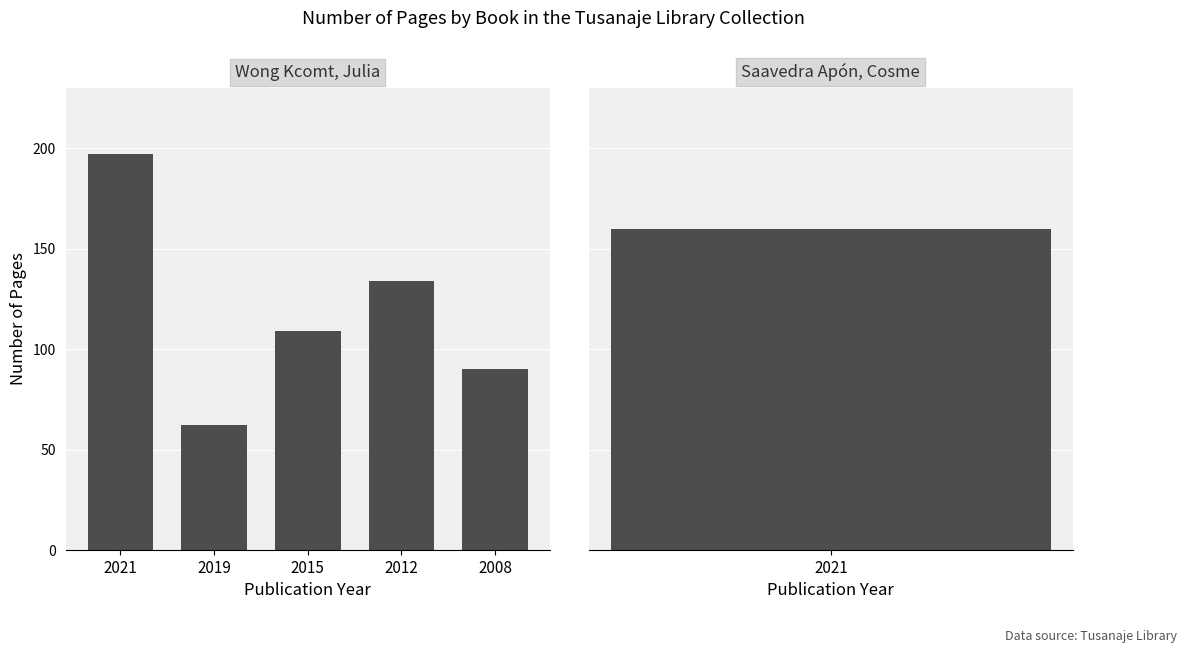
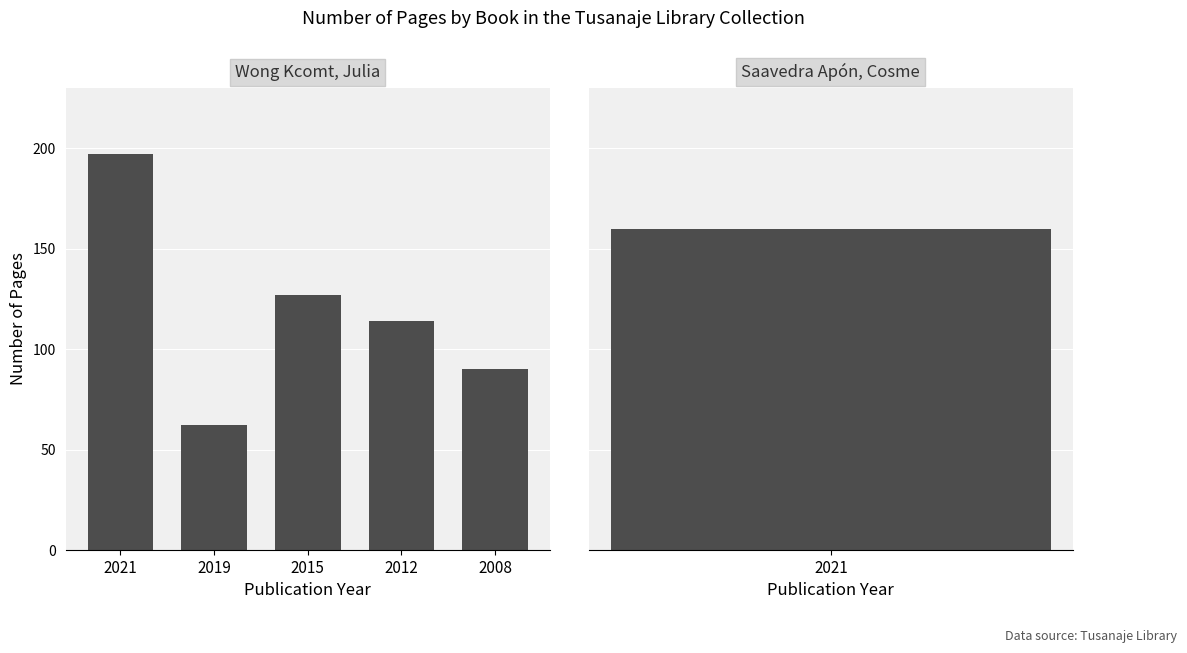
  {
    "Wong Kcomt, Julia": {
      "2021": 197,
      "2019": 62,
-     "2015": 109,
-     "2012": 134,
+     "2015": 127,
+     "2012": 114,
      "2008": 90
    }
  }
